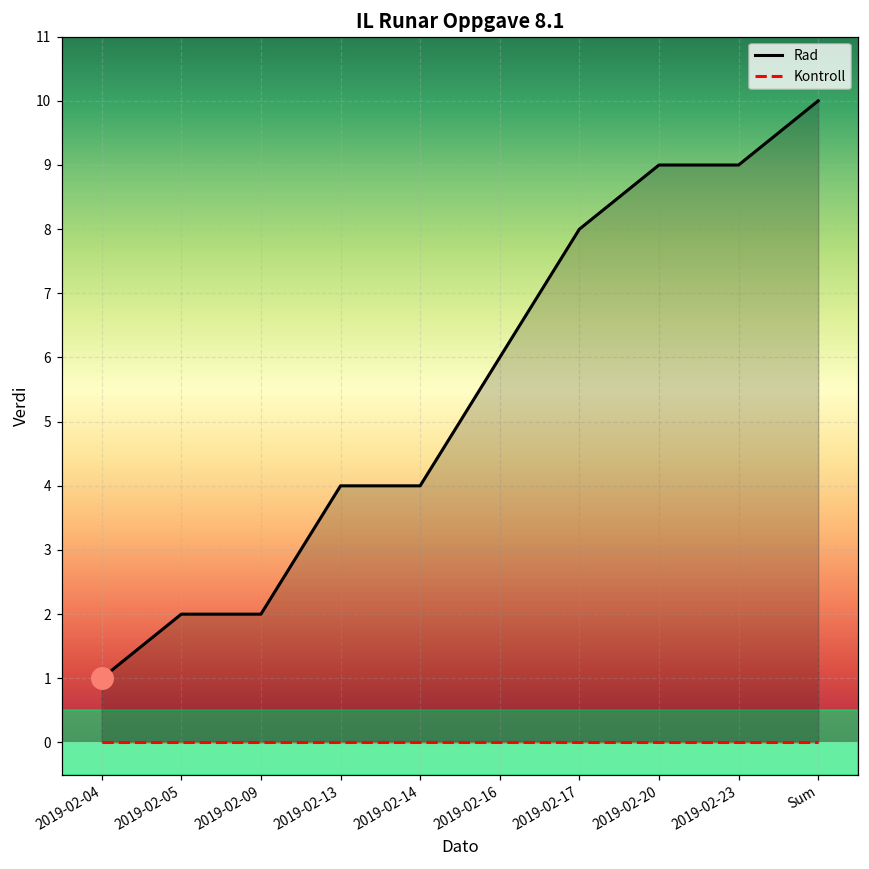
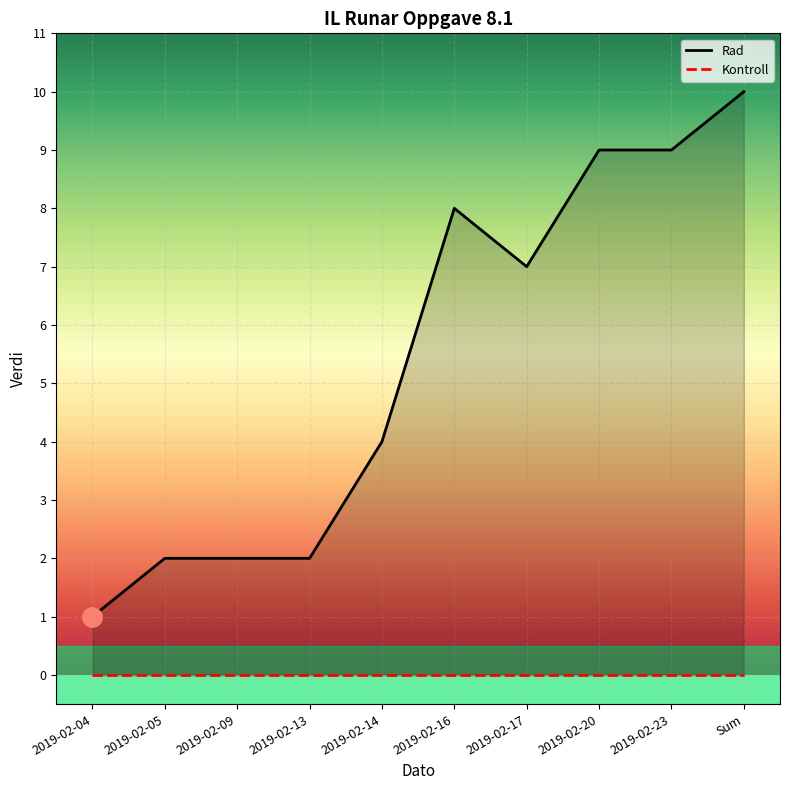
  {
    "Rad": {
      "2019-02-05": 2,
      "2019-02-09": 2,
-     "2019-02-13": 4,
+     "2019-02-13": 2,
      "2019-02-14": 4,
-     "2019-02-16": 6,
-     "2019-02-17": 8,
+     "2019-02-16": 8,
+     "2019-02-17": 7,
      "2019-02-20": 9,
      "2019-02-23": 9,
      "Sum": 10
    }
  }
